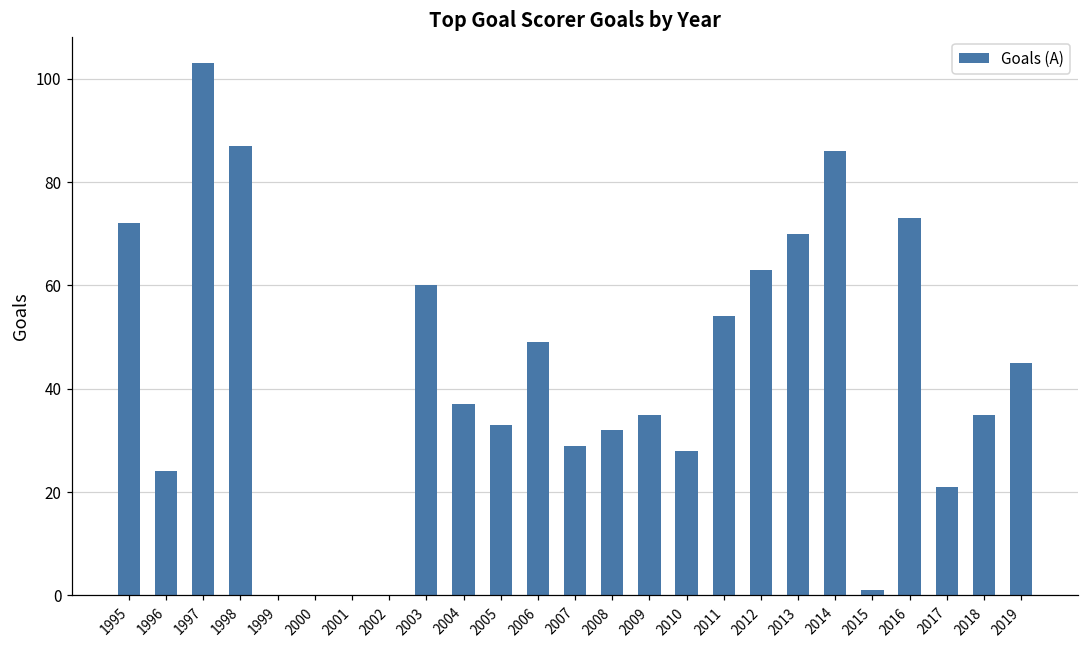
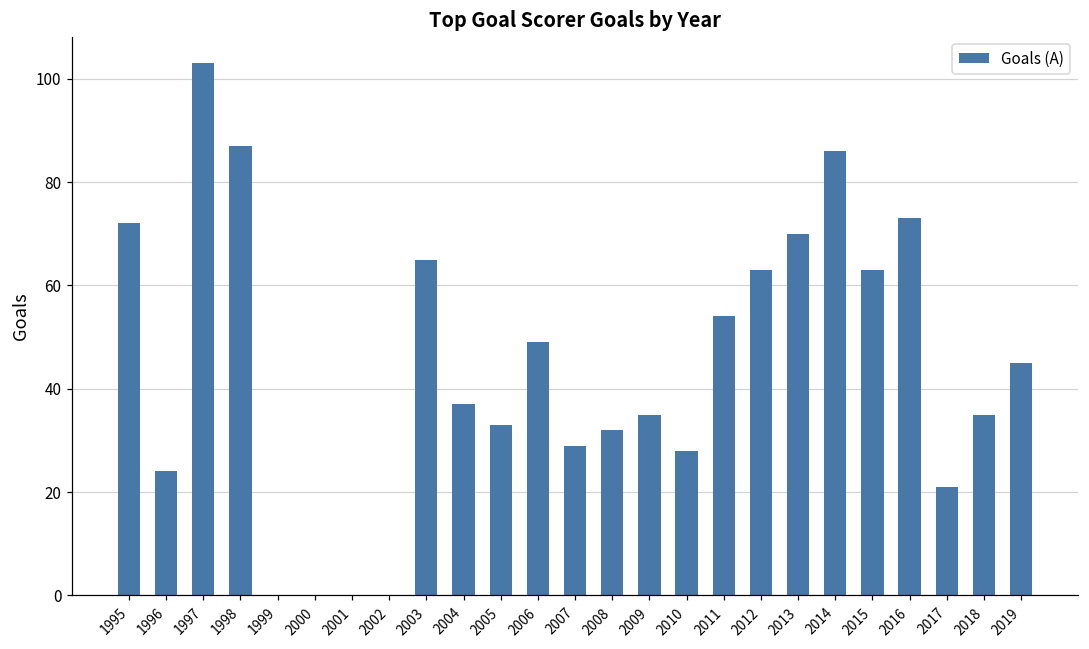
  {
    "1995": 72,
    "1996": 24,
    "1997": 103,
    "1998": 87,
    "1999": 0,
    "2000": 0,
    "2001": 0,
    "2002": 0,
-   "2003": 60,
+   "2003": 65,
    "2004": 37,
    "2005": 33,
    "2006": 49,
    "2007": 29,
    "2008": 32,
    "2009": 35,
    "2010": 28,
    "2011": 54,
    "2012": 63,
    "2013": 70,
    "2014": 86,
-   "2015": 1,
+   "2015": 63,
    "2016": 73,
    "2017": 21,
    "2018": 35,
    "2019": 45
  }
